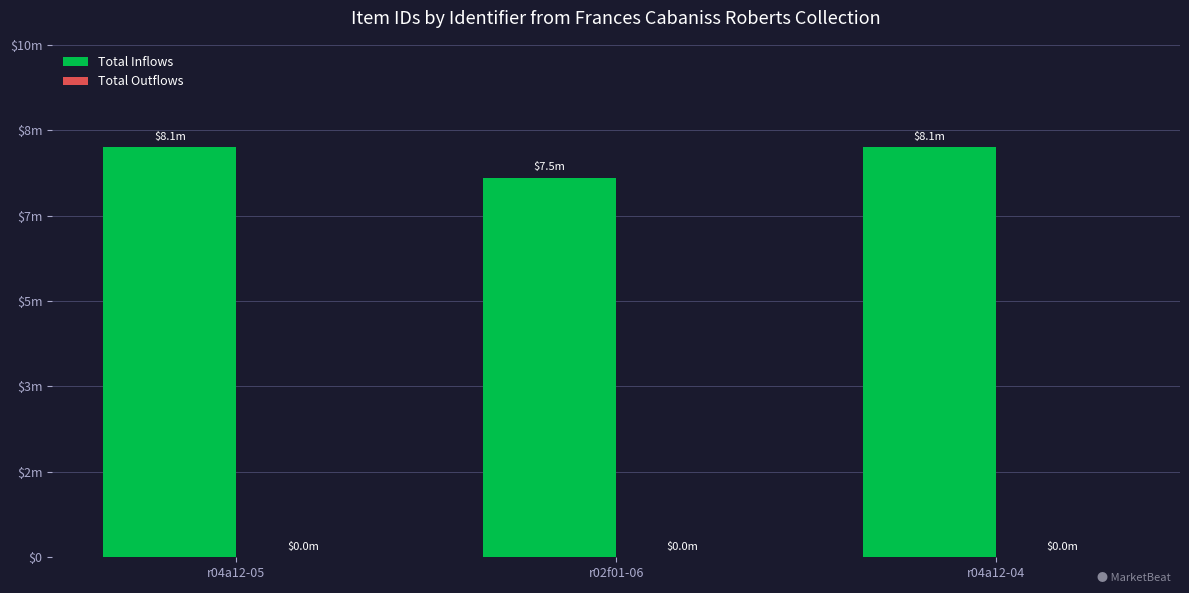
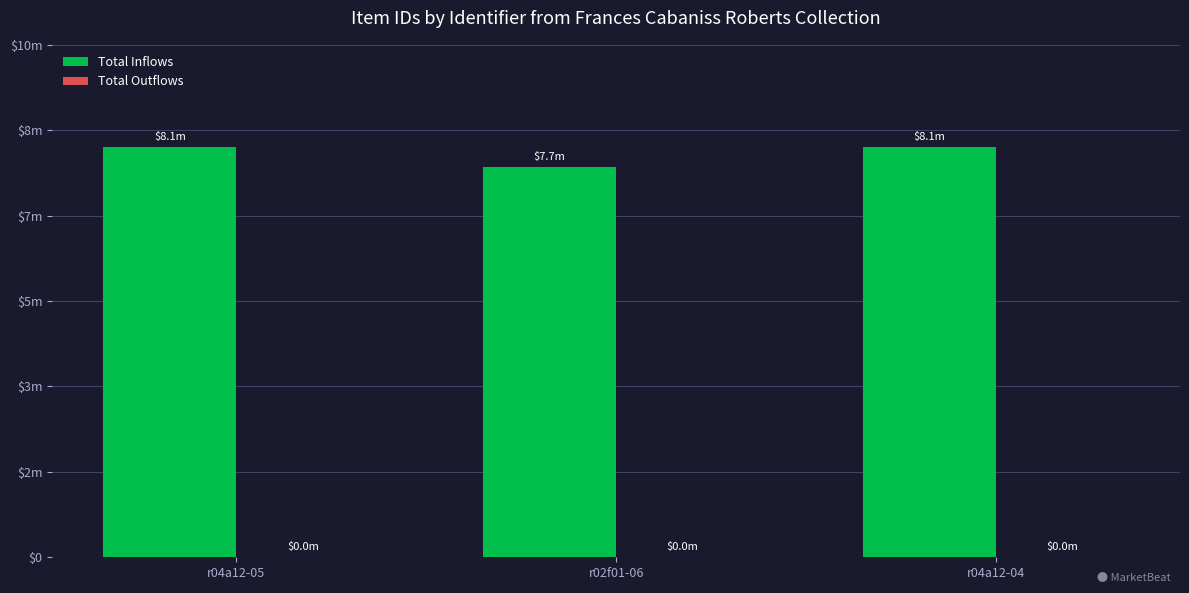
  {
    "Total Inflows": {
      "r04a12-05": "$8.1m",
-     "r02f01-06": "$7.5m",
+     "r02f01-06": "$7.7m",
      "r04a12-04": "$8.1m"
    },
    "Total Outflows": {
      "r04a12-05": "$0.0m",
      "r02f01-06": "$0.0m",
      "r04a12-04": "$0.0m"
    }
  }
